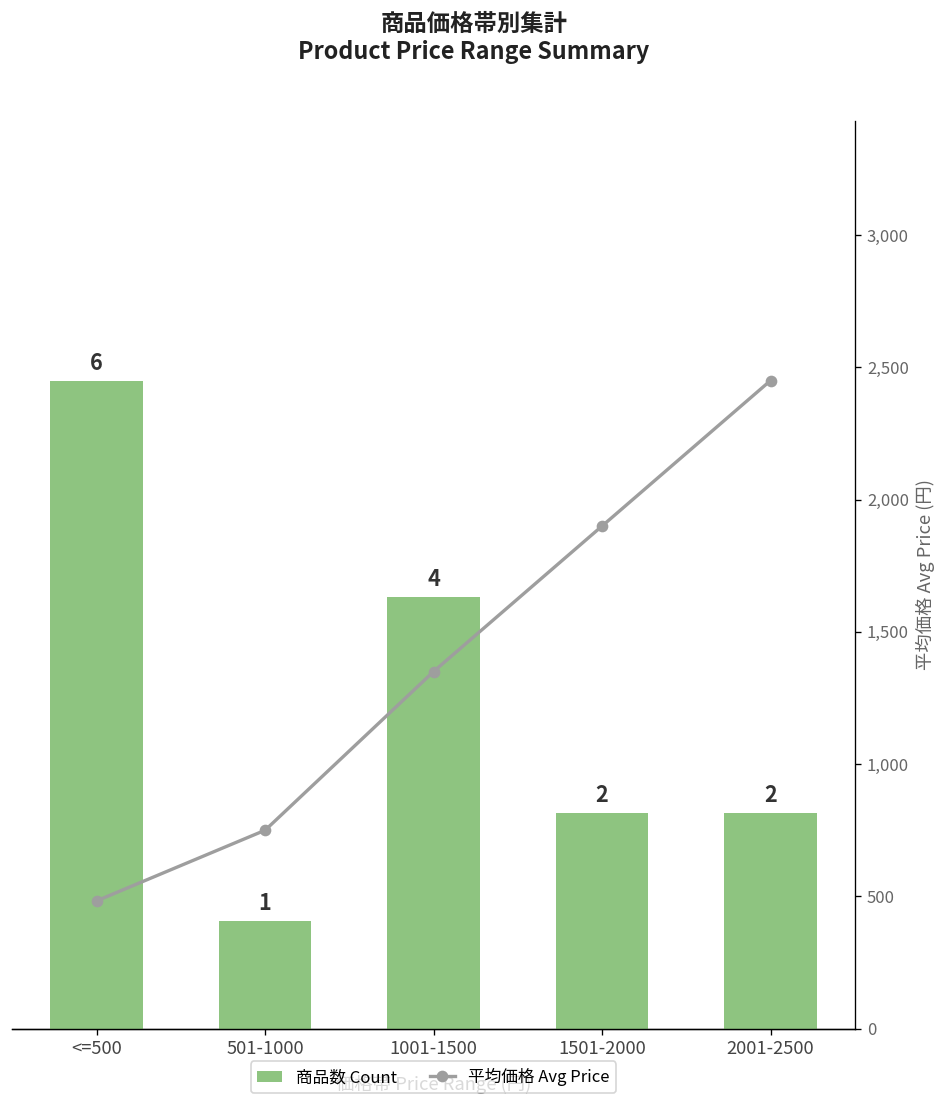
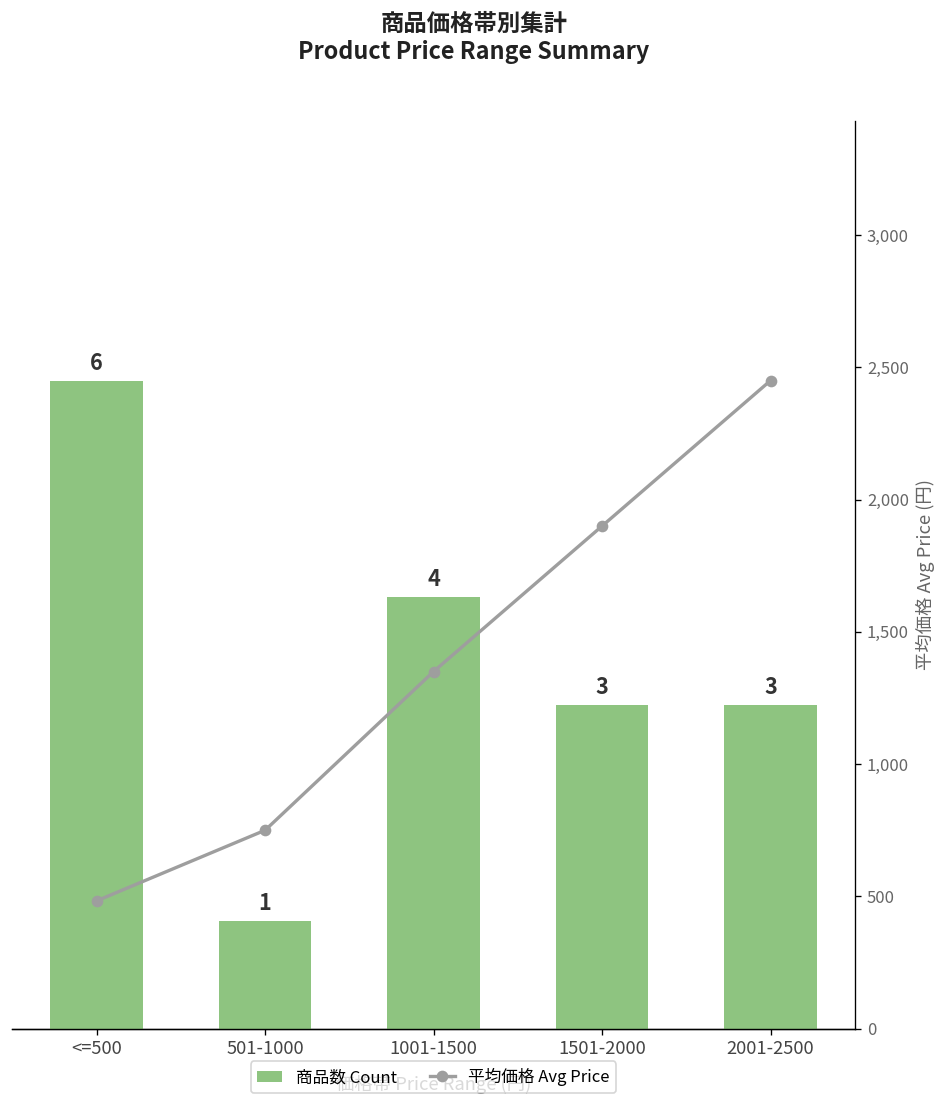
  {
    "商品数 Count": {
      "<=500": 6,
      "501-1000": 1,
      "1001-1500": 4,
-     "1501-2000": 2,
-     "2001-2500": 2
+     "1501-2000": 3,
+     "2001-2500": 3
    }
  }
